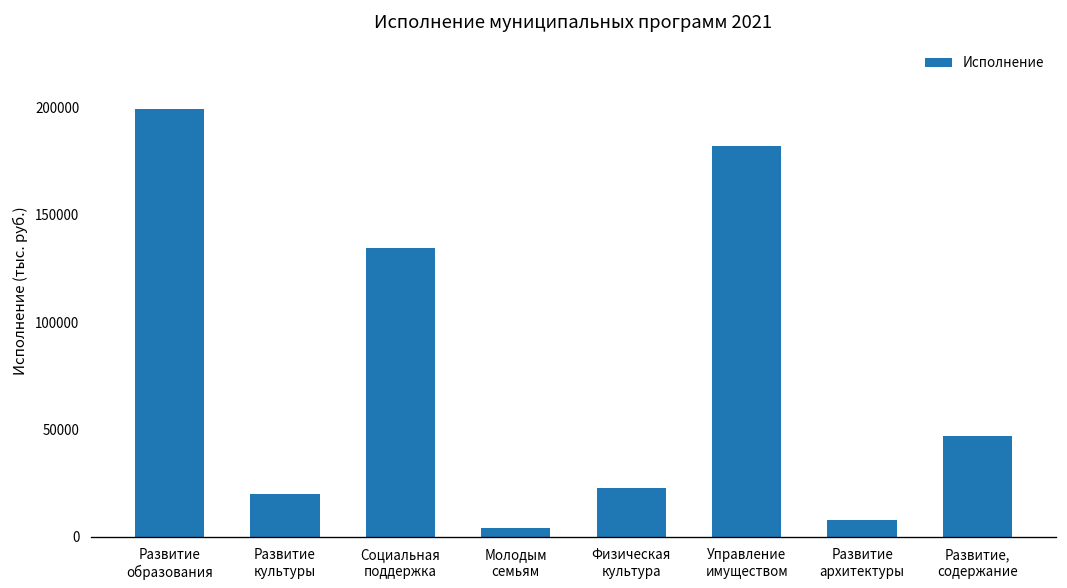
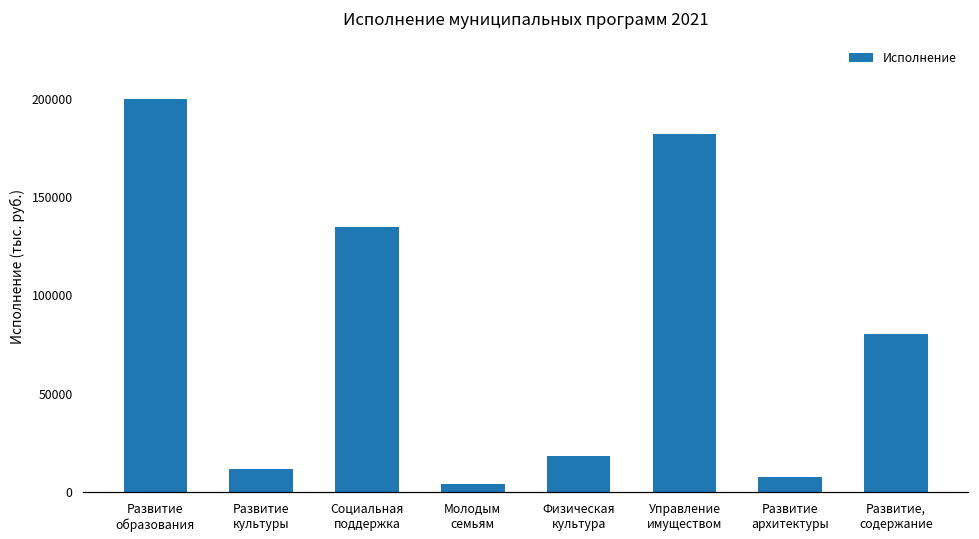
  {
    "Развитие образования": 200000,
-   "Развитие культуры": 20000,
+   "Развитие культуры": 11000,
    "Социальная поддержка": 135000,
    "Молодым семьям": 4000,
-   "Физическая культура": 23000,
+   "Физическая культура": 18000,
    "Управление имуществом": 182000,
    "Развитие архитектуры": 8000,
-   "Развитие, содержание": 47000
+   "Развитие, содержание": 80000
  }
